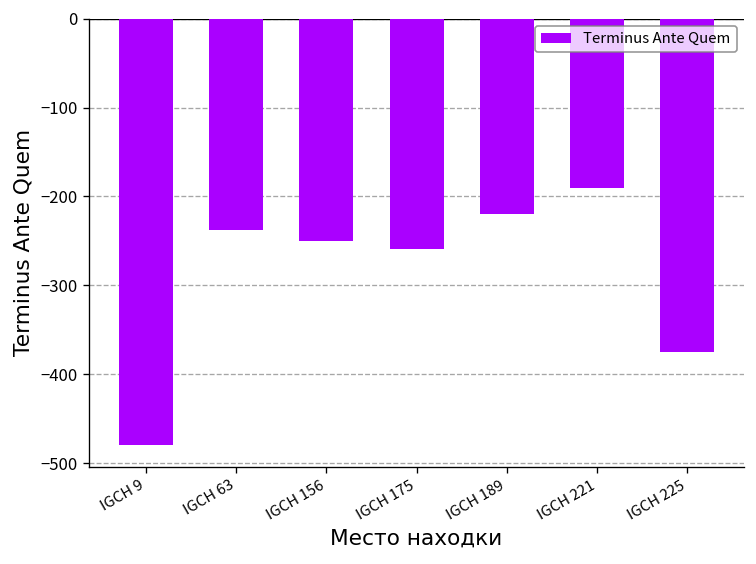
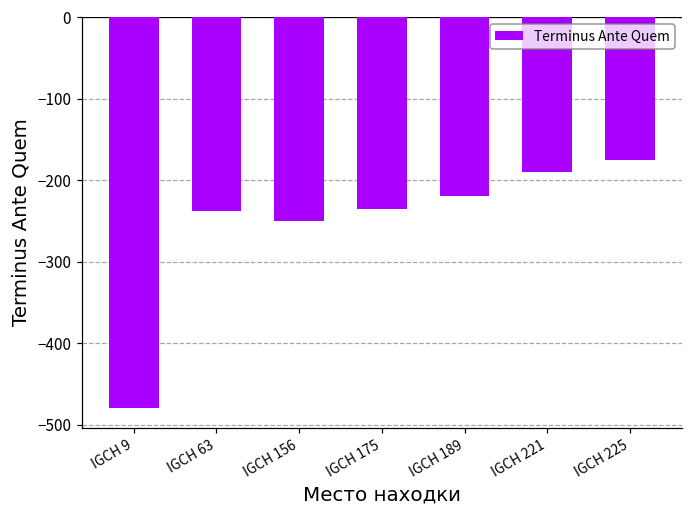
  {
    "IGCH 9": -480,
    "IGCH 63": -240,
    "IGCH 156": -250,
-   "IGCH 175": -260,
+   "IGCH 175": -240,
    "IGCH 189": -220,
    "IGCH 221": -190,
-   "IGCH 225": -380
+   "IGCH 225": -180
  }
